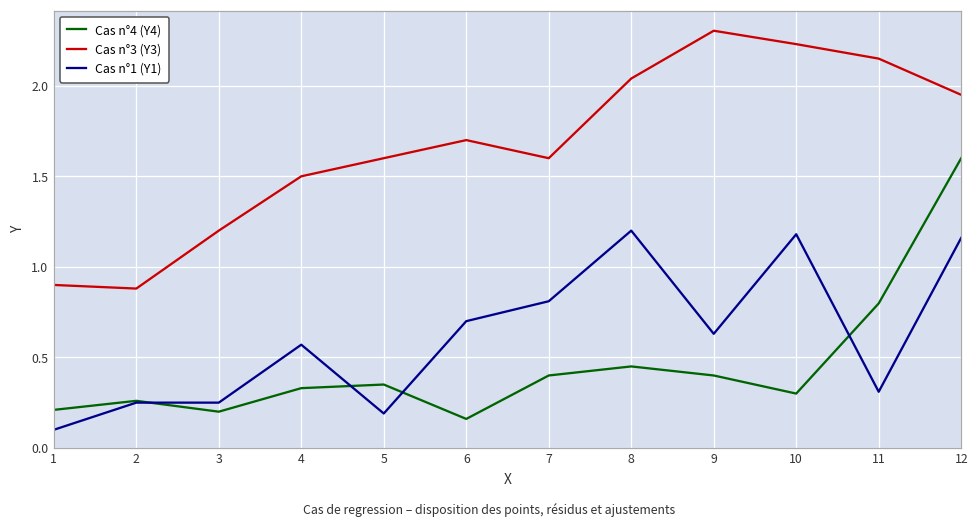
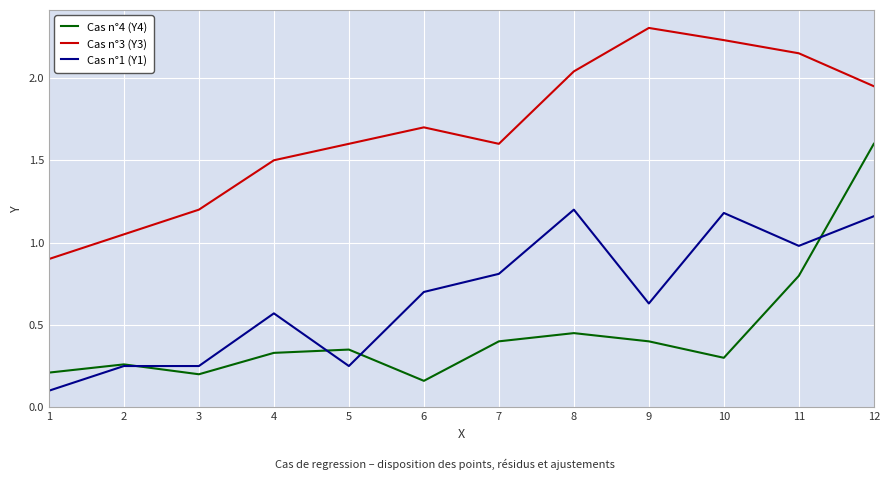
  {
    "Cas n°4 (Y4)": {
      "1": 0.21,
      "3": 0.20,
      "4": 0.33,
      "5": 0.35,
      "6": 0.16,
      "7": 0.40,
      "8": 0.45,
      "9": 0.40,
      "10": 0.30,
      "11": 0.80,
      "12": 1.60
    },
    "Cas n°3 (Y3)": {
      "1": 0.90,
-     "2": 0.88,
+     "2": 1.05,
      "3": 1.20,
      "4": 1.50,
      "5": 1.60,
      "6": 1.70,
      "7": 1.60,
      "8": 2.04,
      "9": 2.30,
      "10": 2.23,
      "11": 2.15,
      "12": 1.95
    },
    "Cas n°1 (Y1)": {
      "1": 0.10,
      "3": 0.25,
      "4": 0.57,
-     "5": 0.19,
+     "5": 0.25,
      "6": 0.70,
      "7": 0.81,
      "8": 1.20,
      "9": 0.63,
      "10": 1.18,
-     "11": 0.31,
+     "11": 0.98,
      "12": 1.16
    }
  }
